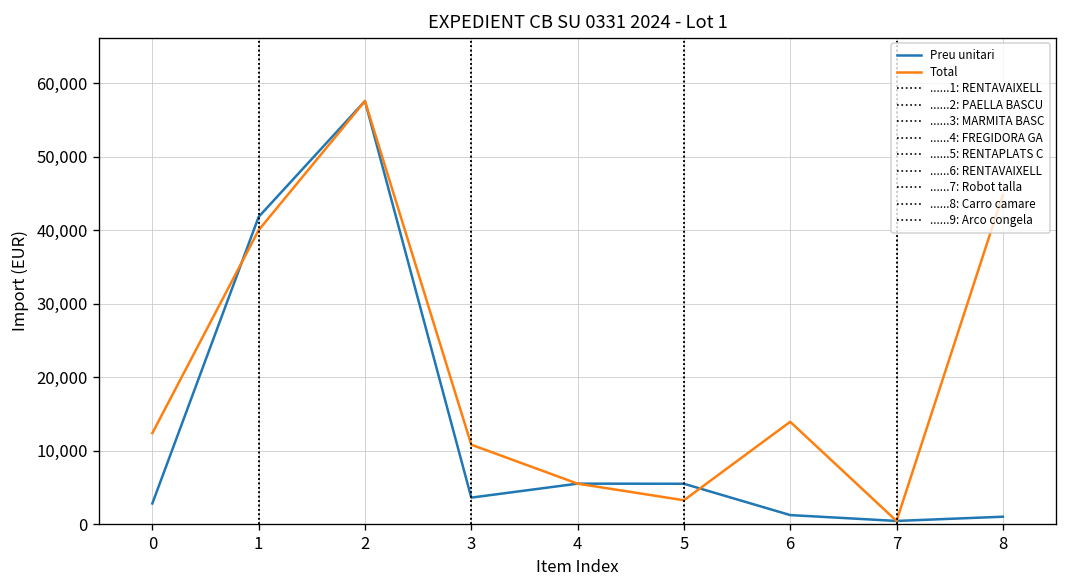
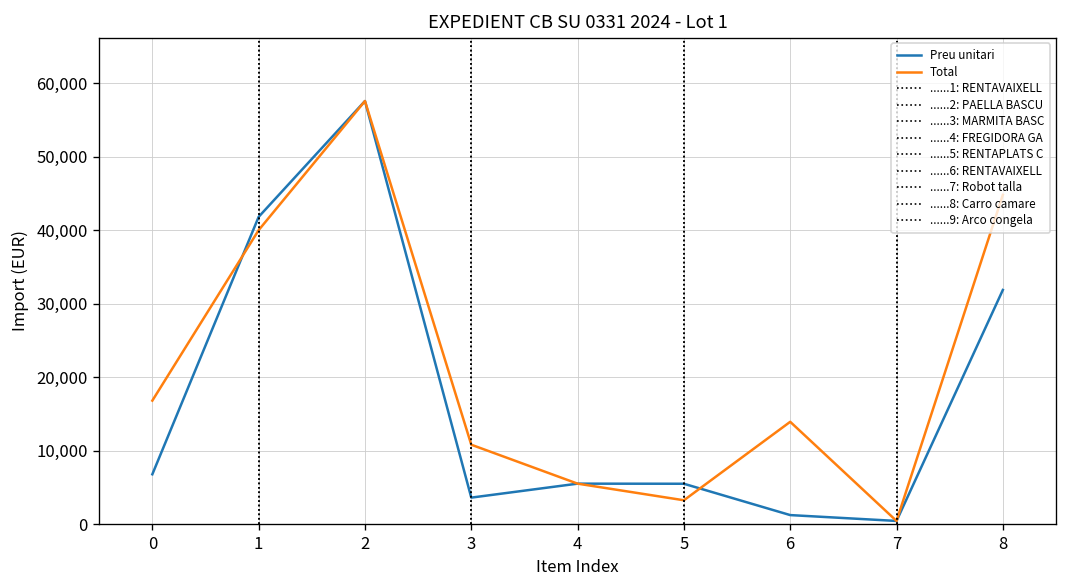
  {
    "Preu unitari": {
-     "0": "3,000",
+     "0": "7,000",
      "1": "42,000",
      "3": "4,000",
      "5": "5,000",
      "6": "1,000",
-     "8": "1,000"
+     "8": "32,000"
    },
    "Total": {
-     "0": "12,000",
+     "0": "17,000",
      "1": "40,000",
      "3": "11,000",
      "5": "3,000",
      "6": "14,000"
    }
  }
